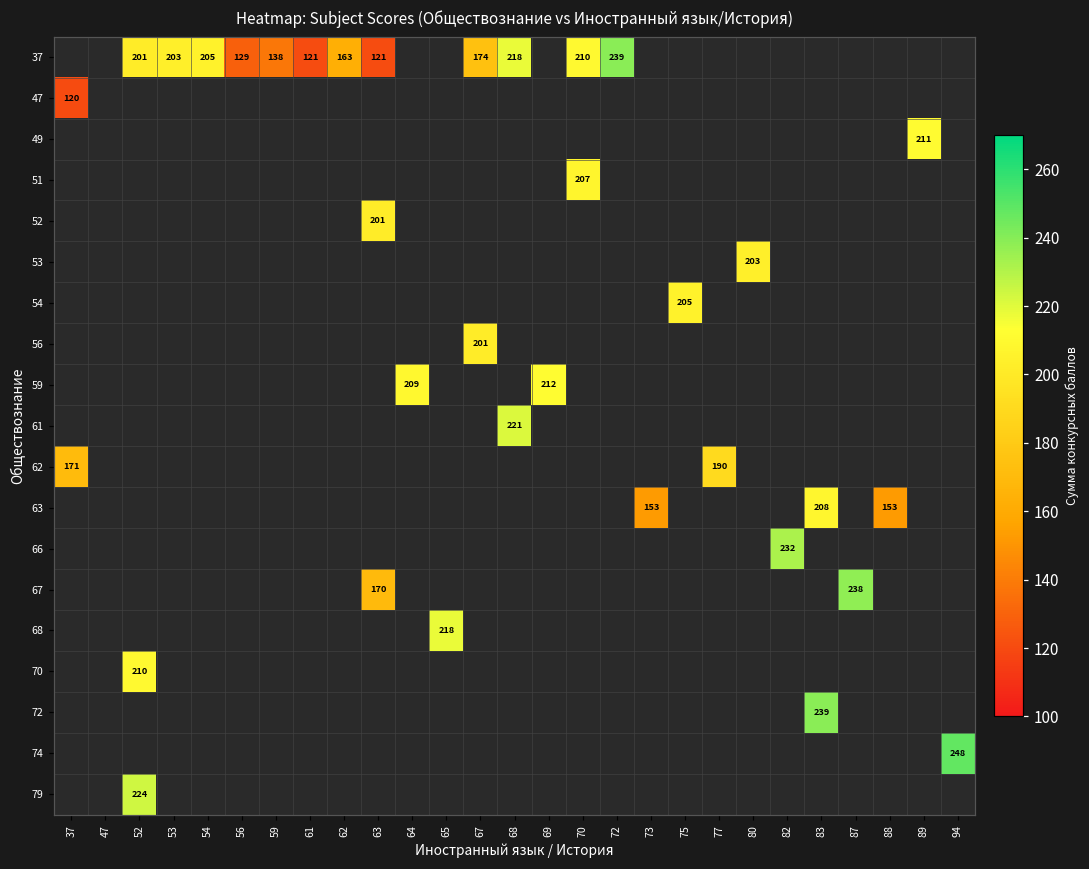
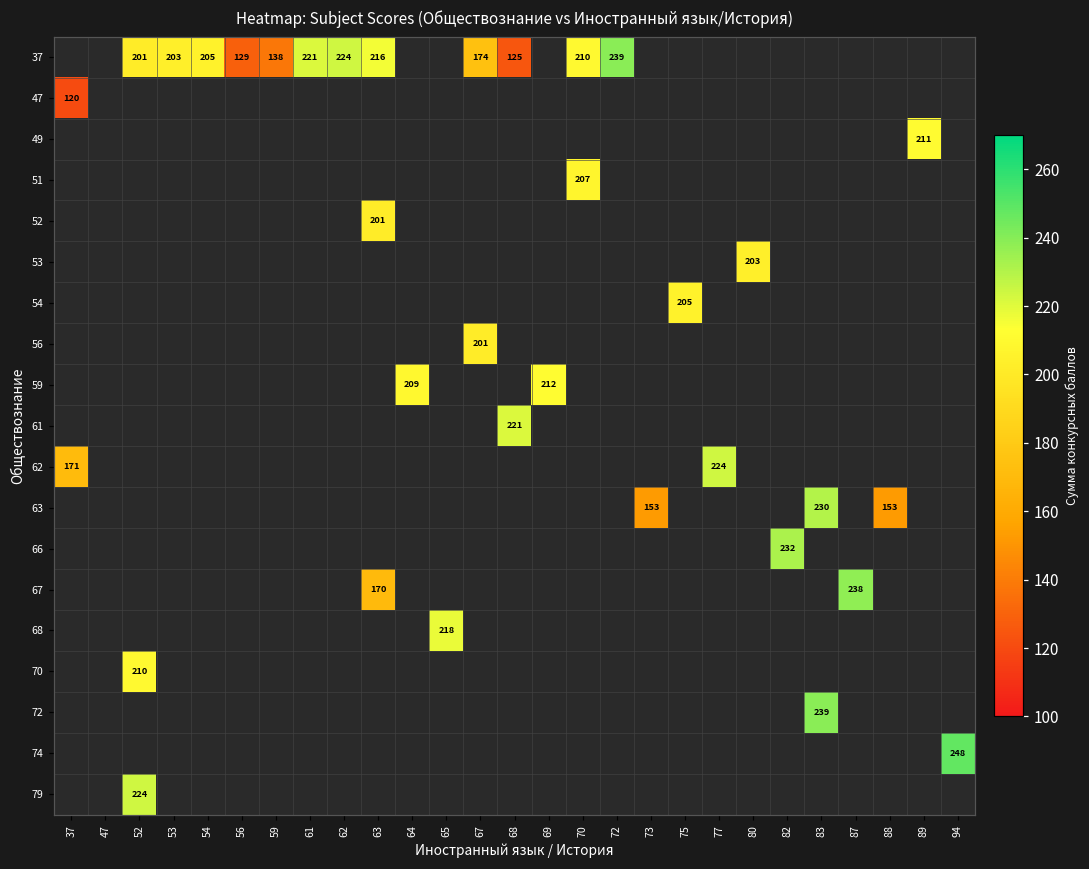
  {
    "37": {
      "52": 201,
      "53": 203,
      "54": 205,
      "56": 129,
      "59": 138,
-     "61": 121,
-     "62": 163,
-     "63": 121,
+     "61": 221,
+     "62": 224,
+     "63": 216,
      "67": 174,
-     "68": 218,
+     "68": 125,
      "70": 210,
      "72": 239
    },
    "47": {
      "37": 120
    },
    "49": {
      "89": 211
    },
    "51": {
      "70": 207
    },
    "52": {
      "63": 201
    },
    "53": {
      "80": 203
    },
    "54": {
      "75": 205
    },
    "56": {
      "67": 201
    },
    "59": {
      "64": 209,
      "69": 212
    },
    "61": {
      "68": 221
    },
    "62": {
      "37": 171,
-     "77": 190
+     "77": 224
    },
    "63": {
      "73": 153,
-     "83": 208,
+     "83": 230,
      "88": 153
    },
    "66": {
      "82": 232
    },
    "67": {
      "63": 170,
      "87": 238
    },
    "68": {
      "65": 218
    },
    "70": {
      "52": 210
    },
    "72": {
      "83": 239
    },
    "74": {
      "94": 248
    },
    "79": {
      "52": 224
    }
  }
